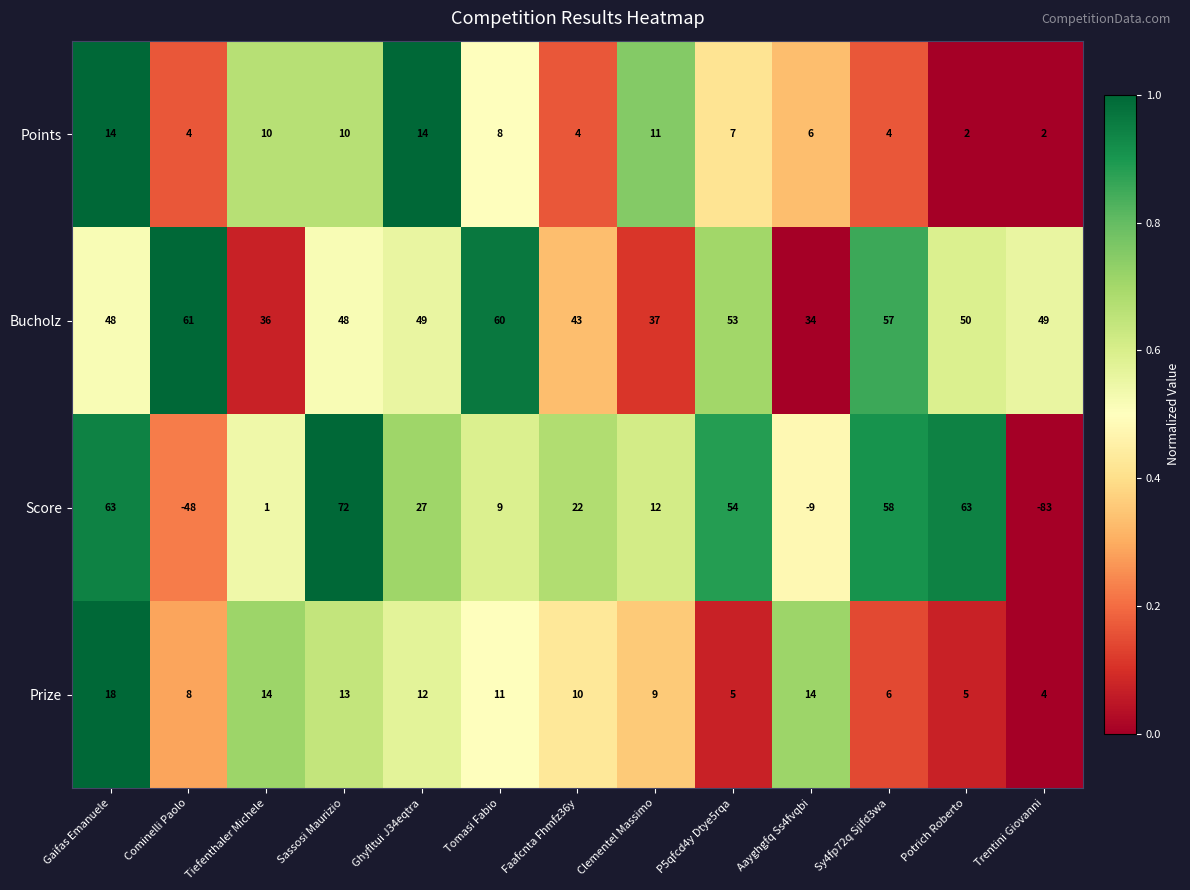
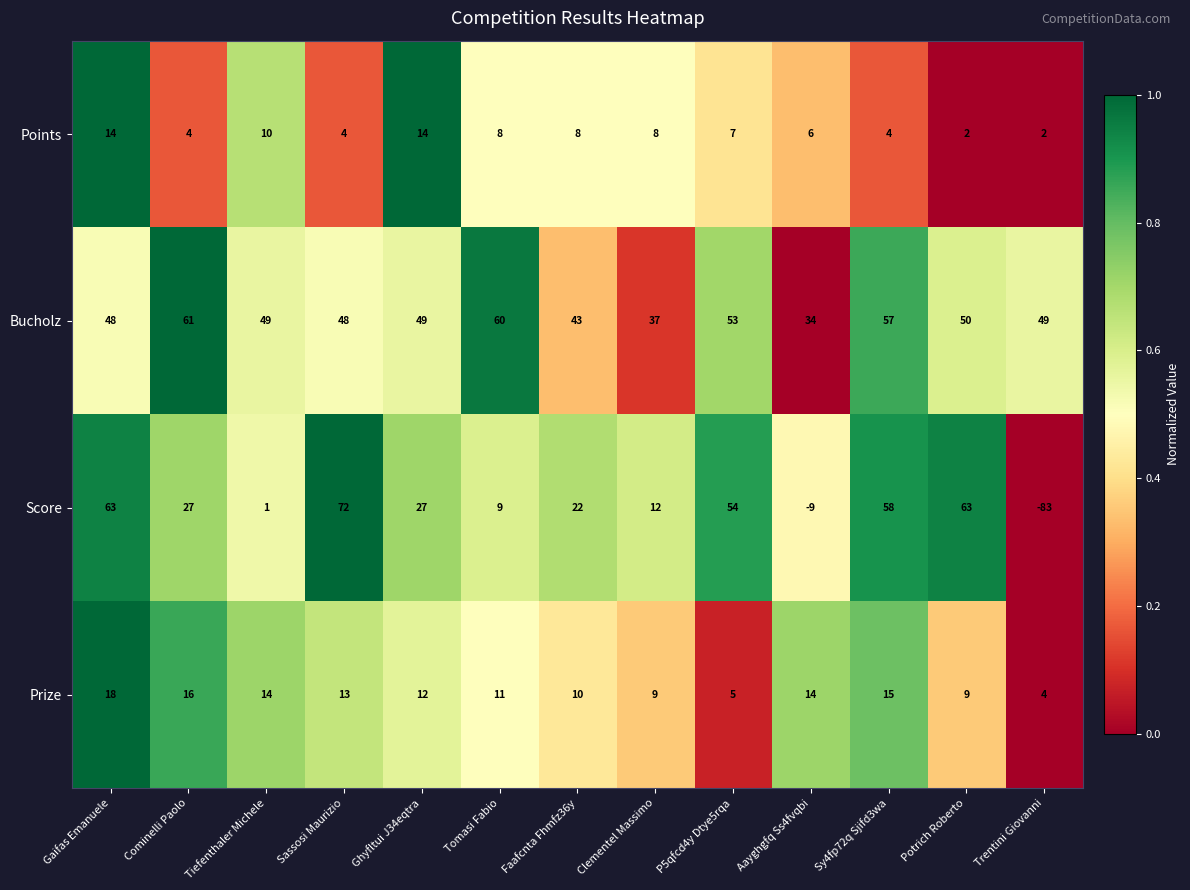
  {
    "Points": {
      "Gaifas Emanuele": 14,
      "Cominelli Paolo": 4,
      "Tiefenthaler Michele": 10,
-     "Sassosi Maurizio": 10,
+     "Sassosi Maurizio": 4,
      "Ghyfltui J34eqtra": 14,
      "Tomasi Fabio": 8,
-     "Faafcnta Fhmfz36y": 4,
-     "Clementel Massimo": 11,
+     "Faafcnta Fhmfz36y": 8,
+     "Clementel Massimo": 8,
      "P5qfcd4y Dtye5rqa": 7,
      "Aayghgfq Ss4fvqbi": 6,
      "Sy4fp72q Sjifd3wa": 4,
      "Potrich Roberto": 2,
      "Trentini Giovanni": 2
    },
    "Bucholz": {
      "Gaifas Emanuele": 48,
      "Cominelli Paolo": 61,
-     "Tiefenthaler Michele": 36,
+     "Tiefenthaler Michele": 49,
      "Sassosi Maurizio": 48,
      "Ghyfltui J34eqtra": 49,
      "Tomasi Fabio": 60,
      "Faafcnta Fhmfz36y": 43,
      "Clementel Massimo": 37,
      "P5qfcd4y Dtye5rqa": 53,
      "Aayghgfq Ss4fvqbi": 34,
      "Sy4fp72q Sjifd3wa": 57,
      "Potrich Roberto": 50,
      "Trentini Giovanni": 49
    },
    "Score": {
      "Gaifas Emanuele": 63,
-     "Cominelli Paolo": -48,
+     "Cominelli Paolo": 27,
      "Tiefenthaler Michele": 1,
      "Sassosi Maurizio": 72,
      "Ghyfltui J34eqtra": 27,
      "Tomasi Fabio": 9,
      "Faafcnta Fhmfz36y": 22,
      "Clementel Massimo": 12,
      "P5qfcd4y Dtye5rqa": 54,
      "Aayghgfq Ss4fvqbi": -9,
      "Sy4fp72q Sjifd3wa": 58,
      "Potrich Roberto": 63,
      "Trentini Giovanni": -83
    },
    "Prize": {
      "Gaifas Emanuele": 18,
-     "Cominelli Paolo": 8,
+     "Cominelli Paolo": 16,
      "Tiefenthaler Michele": 14,
      "Sassosi Maurizio": 13,
      "Ghyfltui J34eqtra": 12,
      "Tomasi Fabio": 11,
      "Faafcnta Fhmfz36y": 10,
      "Clementel Massimo": 9,
      "P5qfcd4y Dtye5rqa": 5,
      "Aayghgfq Ss4fvqbi": 14,
-     "Sy4fp72q Sjifd3wa": 6,
-     "Potrich Roberto": 5,
+     "Sy4fp72q Sjifd3wa": 15,
+     "Potrich Roberto": 9,
      "Trentini Giovanni": 4
    }
  }
